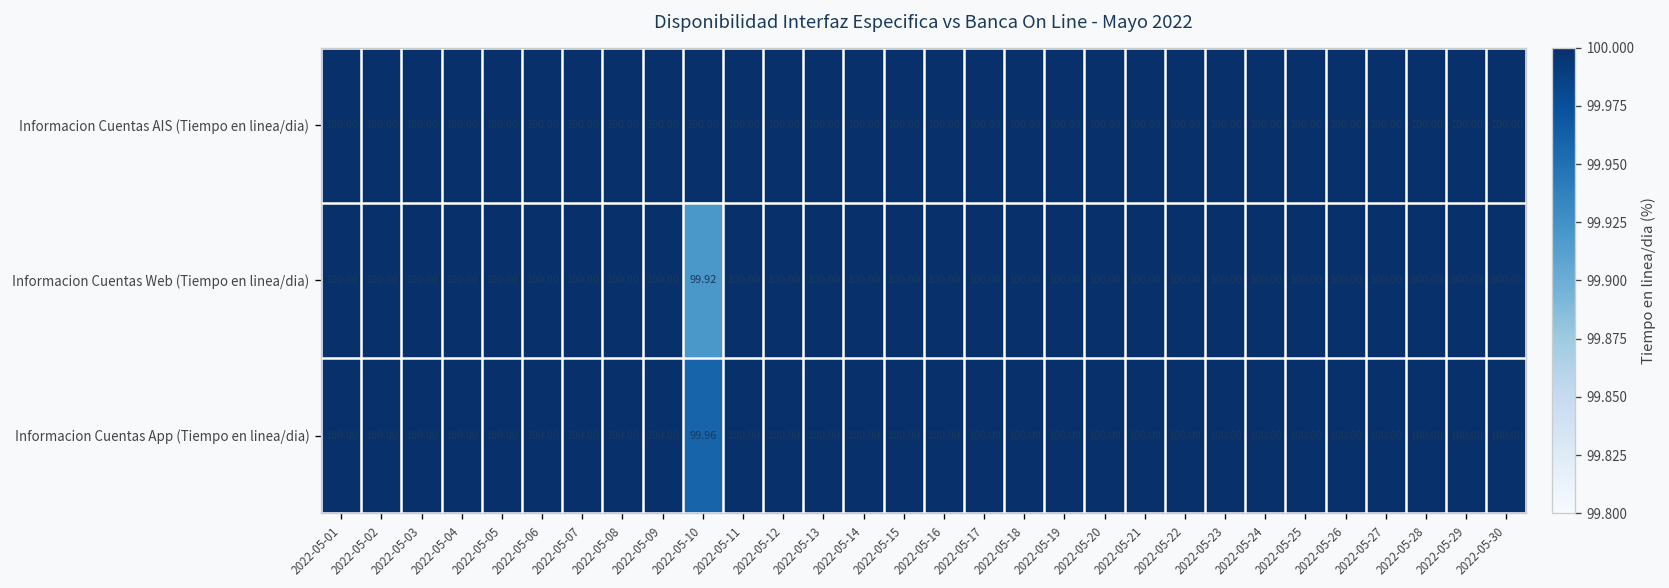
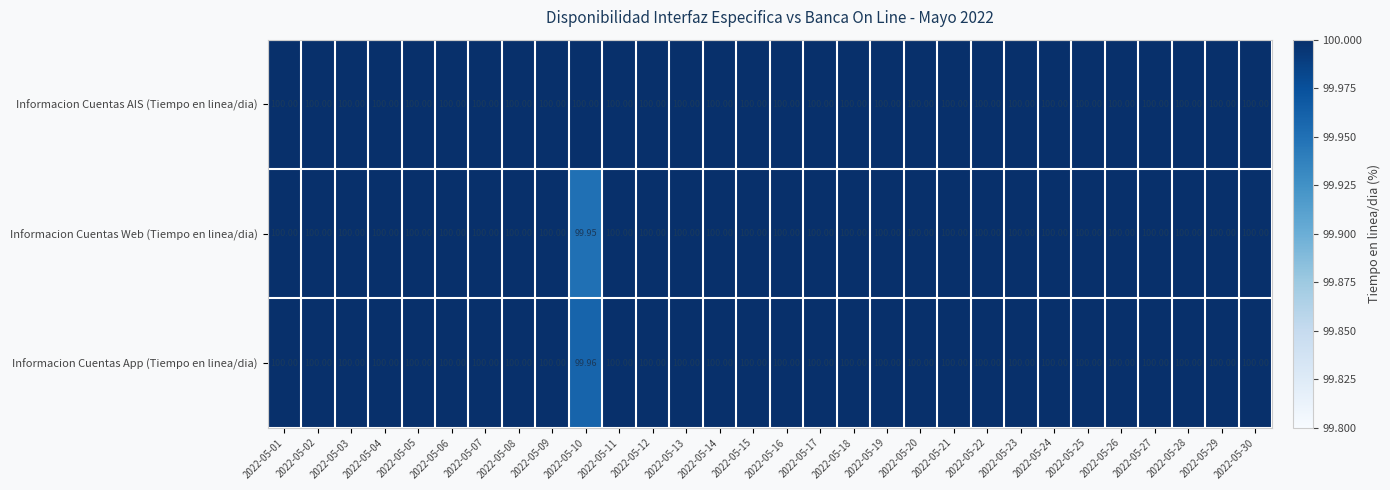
  {
    "Informacion Cuentas Web (Tiempo en linea/dia)": {
-     "2022-05-10": 99.92
+     "2022-05-10": 99.95
    },
    "Informacion Cuentas App (Tiempo en linea/dia)": {
      "2022-05-10": 99.96
    }
  }
